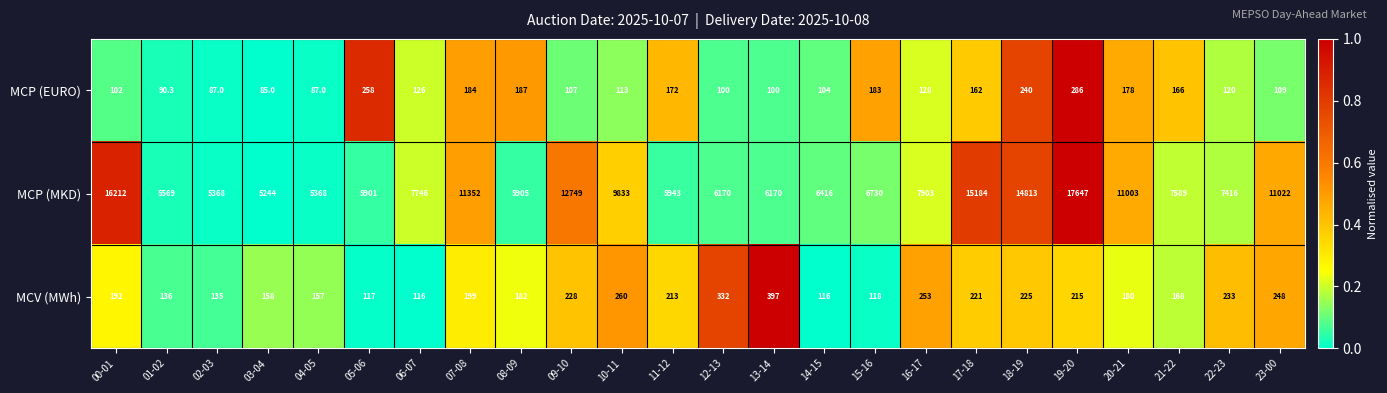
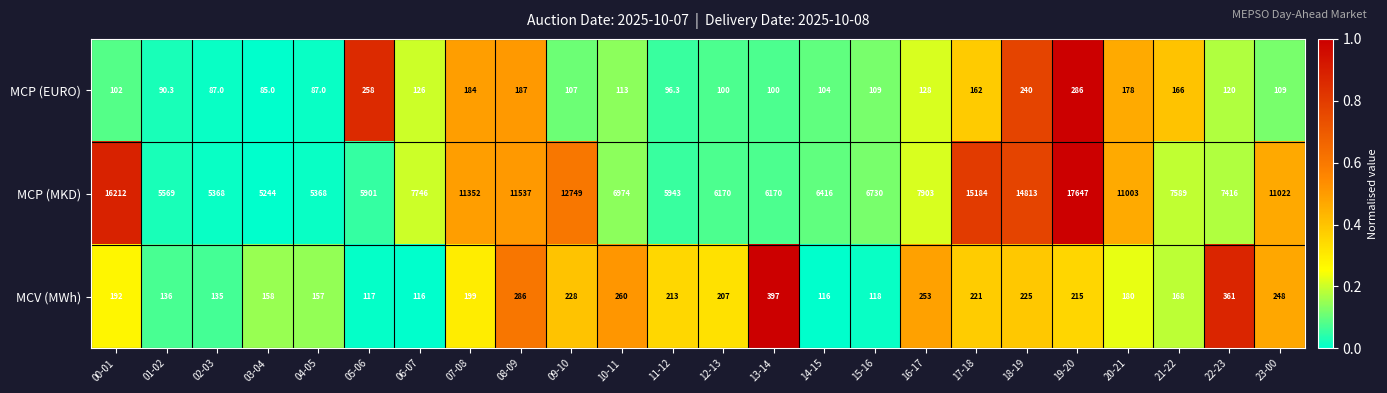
  {
    "MCP (EURO)": {
      "00-01": 102,
      "01-02": 90.3,
      "02-03": 87.0,
      "03-04": 85.0,
      "04-05": 87.0,
      "05-06": 258,
      "06-07": 126,
      "07-08": 184,
      "08-09": 187,
      "09-10": 107,
      "10-11": 113,
-     "11-12": 172,
+     "11-12": 96.3,
      "12-13": 100,
      "13-14": 100,
      "14-15": 104,
-     "15-16": 183,
+     "15-16": 109,
      "16-17": 128,
      "17-18": 162,
      "18-19": 240,
      "19-20": 286,
      "20-21": 178,
      "21-22": 166,
      "22-23": 120,
      "23-00": 109
    },
    "MCP (MKD)": {
      "00-01": 16212,
      "01-02": 5569,
      "02-03": 5368,
      "03-04": 5244,
      "04-05": 5368,
      "05-06": 5901,
      "06-07": 7746,
      "07-08": 11352,
-     "08-09": 5905,
+     "08-09": 11537,
      "09-10": 12749,
-     "10-11": 9833,
+     "10-11": 6974,
      "11-12": 5943,
      "12-13": 6170,
      "13-14": 6170,
      "14-15": 6416,
      "15-16": 6730,
      "16-17": 7903,
      "17-18": 15184,
      "18-19": 14813,
      "19-20": 17647,
      "20-21": 11003,
      "21-22": 7589,
      "22-23": 7416,
      "23-00": 11022
    },
    "MCV (MWh)": {
      "00-01": 192,
      "01-02": 136,
      "02-03": 135,
      "03-04": 158,
      "04-05": 157,
      "05-06": 117,
      "06-07": 116,
      "07-08": 199,
-     "08-09": 182,
+     "08-09": 286,
      "09-10": 228,
      "10-11": 260,
      "11-12": 213,
-     "12-13": 332,
+     "12-13": 207,
      "13-14": 397,
      "14-15": 116,
      "15-16": 118,
      "16-17": 253,
      "17-18": 221,
      "18-19": 225,
      "19-20": 215,
      "20-21": 180,
      "21-22": 168,
-     "22-23": 233,
+     "22-23": 361,
      "23-00": 248
    }
  }
